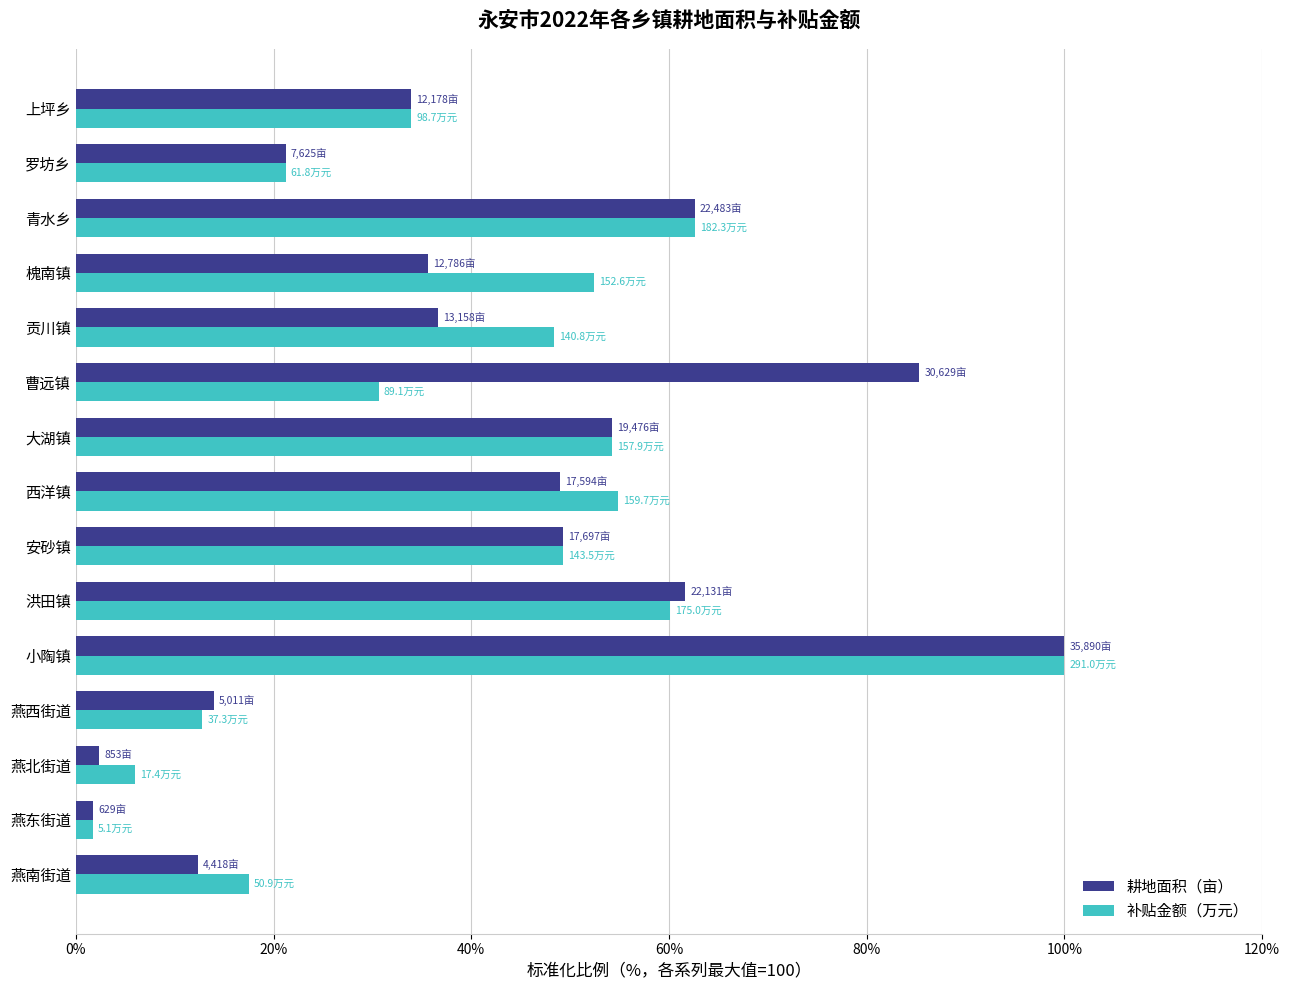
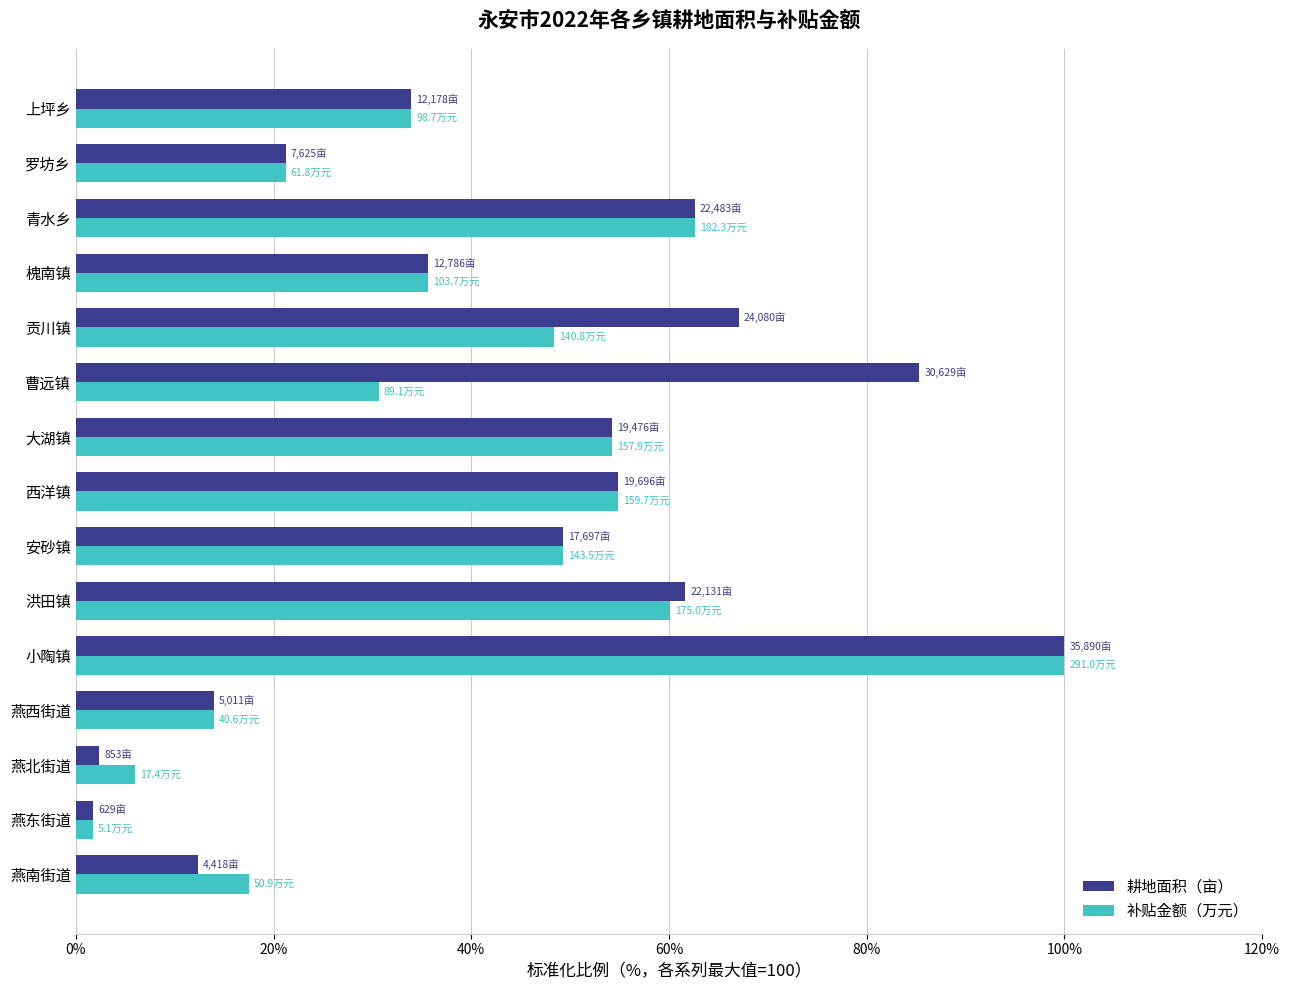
  {
    "耕地面积（亩）": {
-     "贡川镇": "13,158亩",
-     "西洋镇": "17,594亩"
+     "贡川镇": "24,080亩",
+     "西洋镇": "19,696亩"
    },
    "补贴金额（万元）": {
-     "槐南镇": "152.6",
-     "燕西街道": "37.3"
+     "槐南镇": "103.7",
+     "燕西街道": "40.6"
    }
  }
